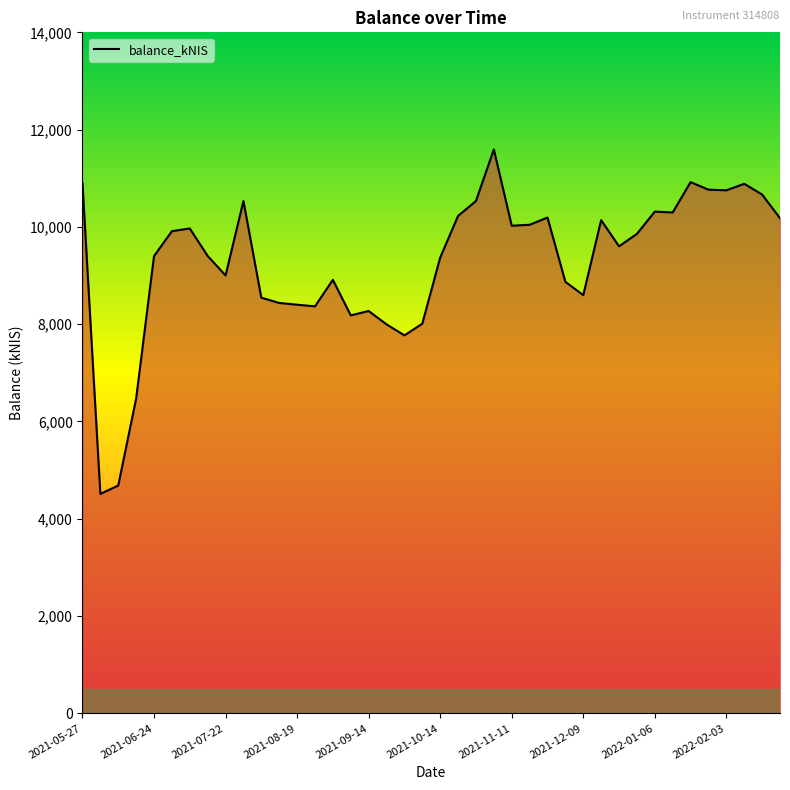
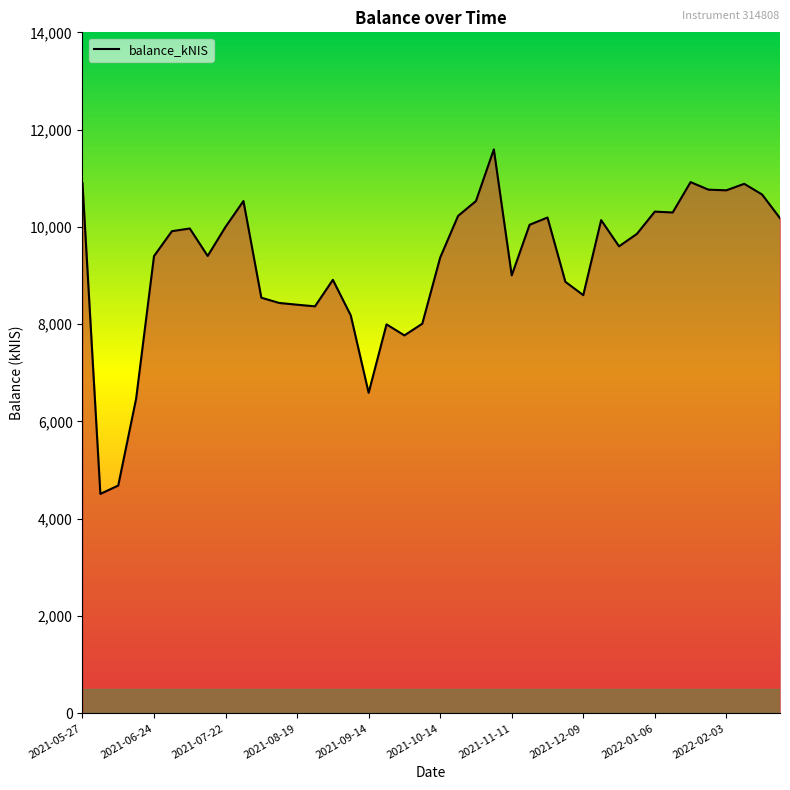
  {
    "2021-05-27": "10,900",
    "2021-06-24": "9,400",
-   "2021-07-22": "9,000",
+   "2021-07-22": "10,000",
    "2021-08-19": "8,400",
-   "2021-09-14": "8,300",
+   "2021-09-14": "6,600",
    "2021-10-14": "9,400",
-   "2021-11-11": "10,000",
+   "2021-11-11": "9,000",
    "2021-12-09": "8,600",
    "2022-01-06": "10,300",
    "2022-02-03": "10,800"
  }
